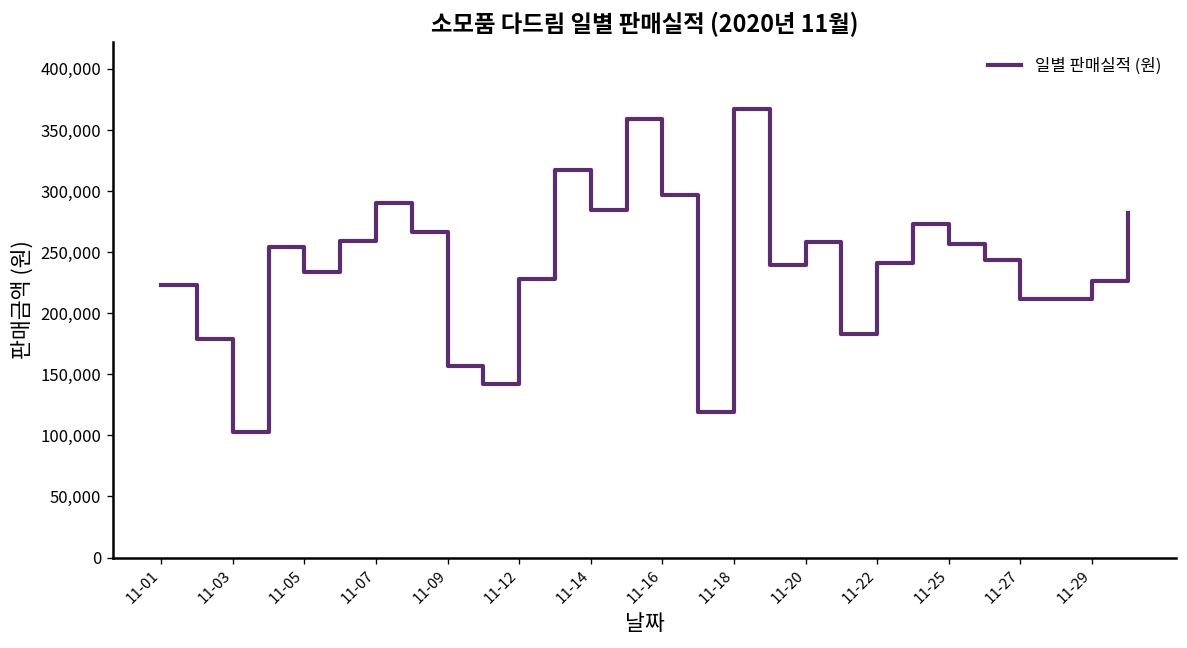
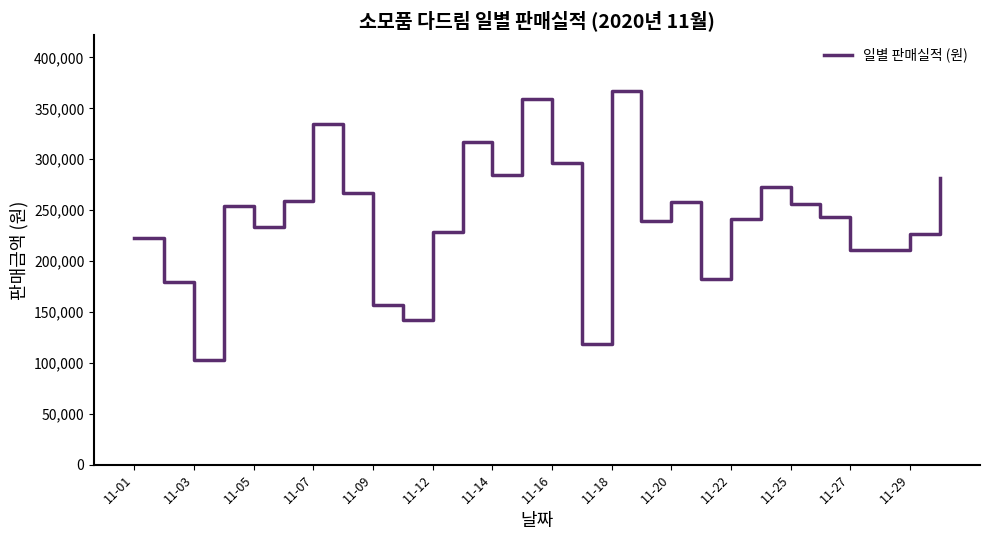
  {
    "11-01": "223,000",
    "11-03": "102,000",
    "11-05": "234,000",
-   "11-07": "290,000",
+   "11-07": "334,000",
    "11-09": "157,000",
    "11-12": "228,000",
    "11-14": "284,000",
    "11-16": "297,000",
    "11-18": "367,000",
    "11-20": "258,000",
    "11-22": "241,000",
    "11-25": "256,000",
    "11-27": "211,000",
    "11-29": "227,000"
  }
